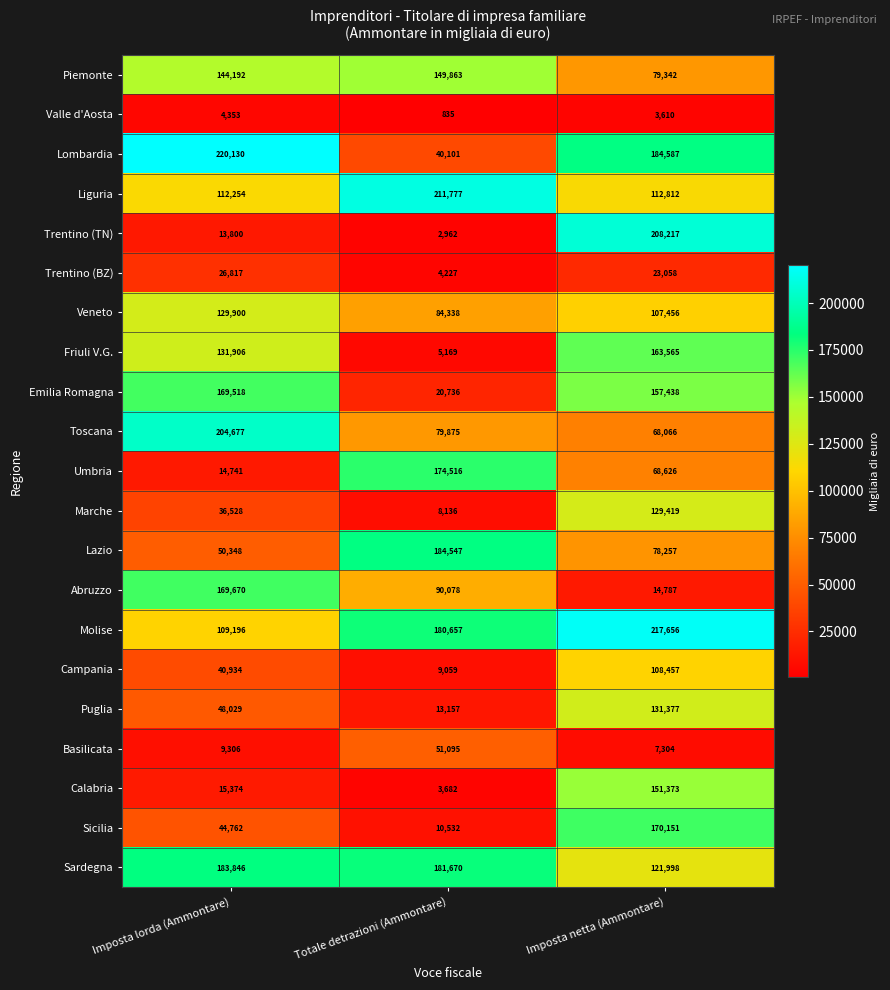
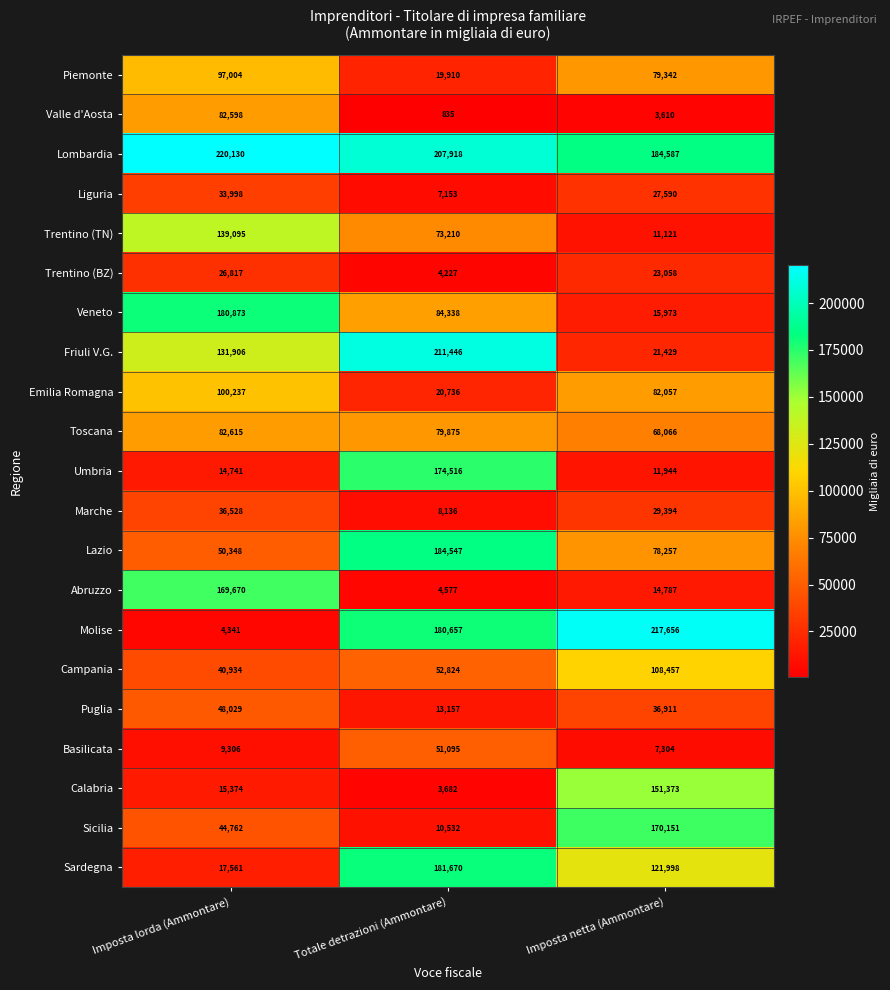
  {
    "Piemonte": {
-     "Imposta lorda (Ammontare)": "144,192",
-     "Totale detrazioni (Ammontare)": "149,863",
+     "Imposta lorda (Ammontare)": "97,004",
+     "Totale detrazioni (Ammontare)": "19,910",
      "Imposta netta (Ammontare)": "79,342"
    },
    "Valle d'Aosta": {
-     "Imposta lorda (Ammontare)": "4,353",
+     "Imposta lorda (Ammontare)": "82,598",
      "Totale detrazioni (Ammontare)": "835",
      "Imposta netta (Ammontare)": "3,610"
    },
    "Lombardia": {
      "Imposta lorda (Ammontare)": "220,130",
-     "Totale detrazioni (Ammontare)": "40,101",
+     "Totale detrazioni (Ammontare)": "207,918",
      "Imposta netta (Ammontare)": "184,587"
    },
    "Liguria": {
-     "Imposta lorda (Ammontare)": "112,254",
-     "Totale detrazioni (Ammontare)": "211,777",
-     "Imposta netta (Ammontare)": "112,812"
+     "Imposta lorda (Ammontare)": "33,998",
+     "Totale detrazioni (Ammontare)": "7,153",
+     "Imposta netta (Ammontare)": "27,590"
    },
    "Trentino (TN)": {
-     "Imposta lorda (Ammontare)": "13,800",
-     "Totale detrazioni (Ammontare)": "2,962",
-     "Imposta netta (Ammontare)": "208,217"
+     "Imposta lorda (Ammontare)": "139,095",
+     "Totale detrazioni (Ammontare)": "73,210",
+     "Imposta netta (Ammontare)": "11,121"
    },
    "Trentino (BZ)": {
      "Imposta lorda (Ammontare)": "26,817",
      "Totale detrazioni (Ammontare)": "4,227",
      "Imposta netta (Ammontare)": "23,058"
    },
    "Veneto": {
-     "Imposta lorda (Ammontare)": "129,900",
+     "Imposta lorda (Ammontare)": "180,873",
      "Totale detrazioni (Ammontare)": "84,338",
-     "Imposta netta (Ammontare)": "107,456"
+     "Imposta netta (Ammontare)": "15,973"
    },
    "Friuli V.G.": {
      "Imposta lorda (Ammontare)": "131,906",
-     "Totale detrazioni (Ammontare)": "5,169",
-     "Imposta netta (Ammontare)": "163,565"
+     "Totale detrazioni (Ammontare)": "211,446",
+     "Imposta netta (Ammontare)": "21,429"
    },
    "Emilia Romagna": {
-     "Imposta lorda (Ammontare)": "169,518",
+     "Imposta lorda (Ammontare)": "100,237",
      "Totale detrazioni (Ammontare)": "20,736",
-     "Imposta netta (Ammontare)": "157,438"
+     "Imposta netta (Ammontare)": "82,057"
    },
    "Toscana": {
-     "Imposta lorda (Ammontare)": "204,677",
+     "Imposta lorda (Ammontare)": "82,615",
      "Totale detrazioni (Ammontare)": "79,875",
      "Imposta netta (Ammontare)": "68,066"
    },
    "Umbria": {
      "Imposta lorda (Ammontare)": "14,741",
      "Totale detrazioni (Ammontare)": "174,516",
-     "Imposta netta (Ammontare)": "68,626"
+     "Imposta netta (Ammontare)": "11,944"
    },
    "Marche": {
      "Imposta lorda (Ammontare)": "36,528",
      "Totale detrazioni (Ammontare)": "8,136",
-     "Imposta netta (Ammontare)": "129,419"
+     "Imposta netta (Ammontare)": "29,394"
    },
    "Lazio": {
      "Imposta lorda (Ammontare)": "50,348",
      "Totale detrazioni (Ammontare)": "184,547",
      "Imposta netta (Ammontare)": "78,257"
    },
    "Abruzzo": {
      "Imposta lorda (Ammontare)": "169,670",
-     "Totale detrazioni (Ammontare)": "90,078",
+     "Totale detrazioni (Ammontare)": "4,577",
      "Imposta netta (Ammontare)": "14,787"
    },
    "Molise": {
-     "Imposta lorda (Ammontare)": "109,196",
+     "Imposta lorda (Ammontare)": "4,341",
      "Totale detrazioni (Ammontare)": "180,657",
      "Imposta netta (Ammontare)": "217,656"
    },
    "Campania": {
      "Imposta lorda (Ammontare)": "40,934",
-     "Totale detrazioni (Ammontare)": "9,059",
+     "Totale detrazioni (Ammontare)": "52,824",
      "Imposta netta (Ammontare)": "108,457"
    },
    "Puglia": {
      "Imposta lorda (Ammontare)": "48,029",
      "Totale detrazioni (Ammontare)": "13,157",
-     "Imposta netta (Ammontare)": "131,377"
+     "Imposta netta (Ammontare)": "36,911"
    },
    "Basilicata": {
      "Imposta lorda (Ammontare)": "9,306",
      "Totale detrazioni (Ammontare)": "51,095",
      "Imposta netta (Ammontare)": "7,304"
    },
    "Calabria": {
      "Imposta lorda (Ammontare)": "15,374",
      "Totale detrazioni (Ammontare)": "3,682",
      "Imposta netta (Ammontare)": "151,373"
    },
    "Sicilia": {
      "Imposta lorda (Ammontare)": "44,762",
      "Totale detrazioni (Ammontare)": "10,532",
      "Imposta netta (Ammontare)": "170,151"
    },
    "Sardegna": {
-     "Imposta lorda (Ammontare)": "183,846",
+     "Imposta lorda (Ammontare)": "17,561",
      "Totale detrazioni (Ammontare)": "181,670",
      "Imposta netta (Ammontare)": "121,998"
    }
  }
